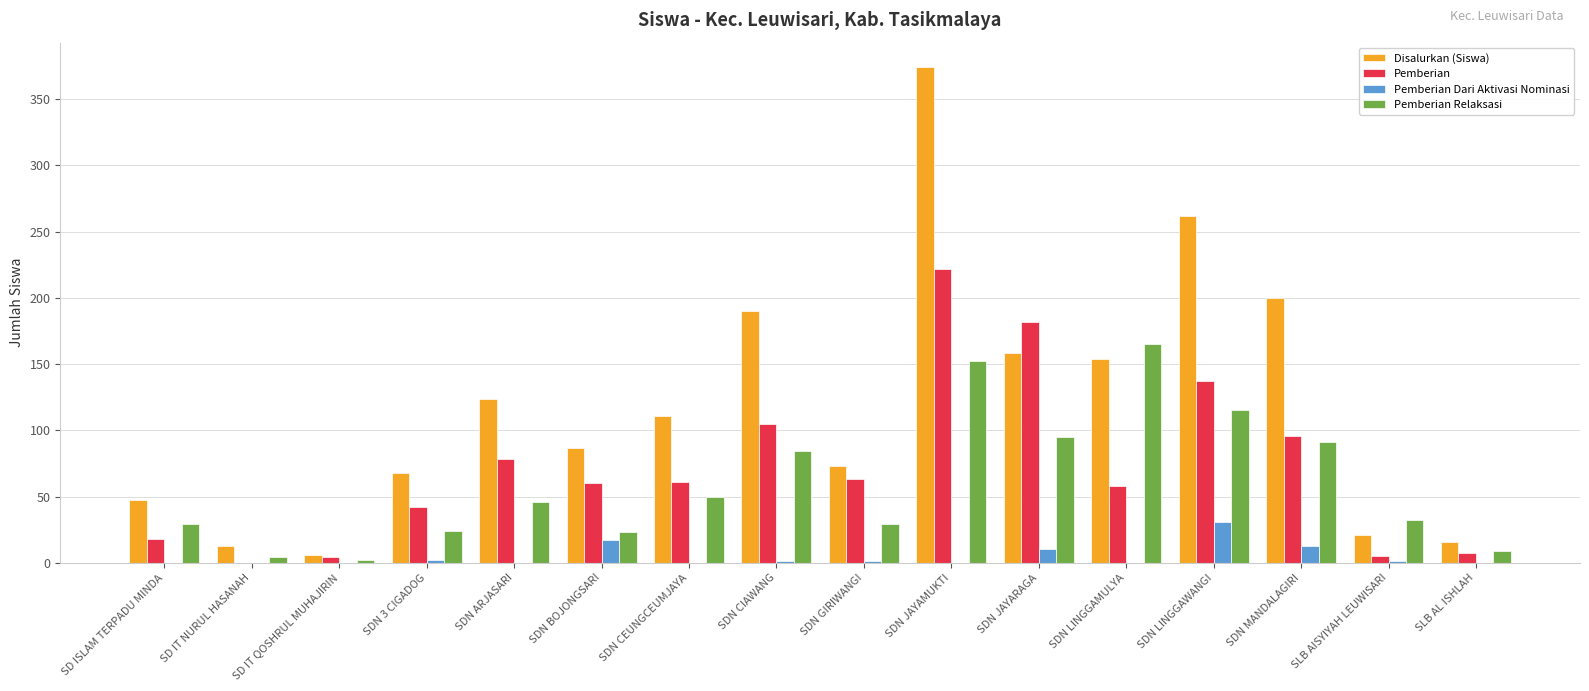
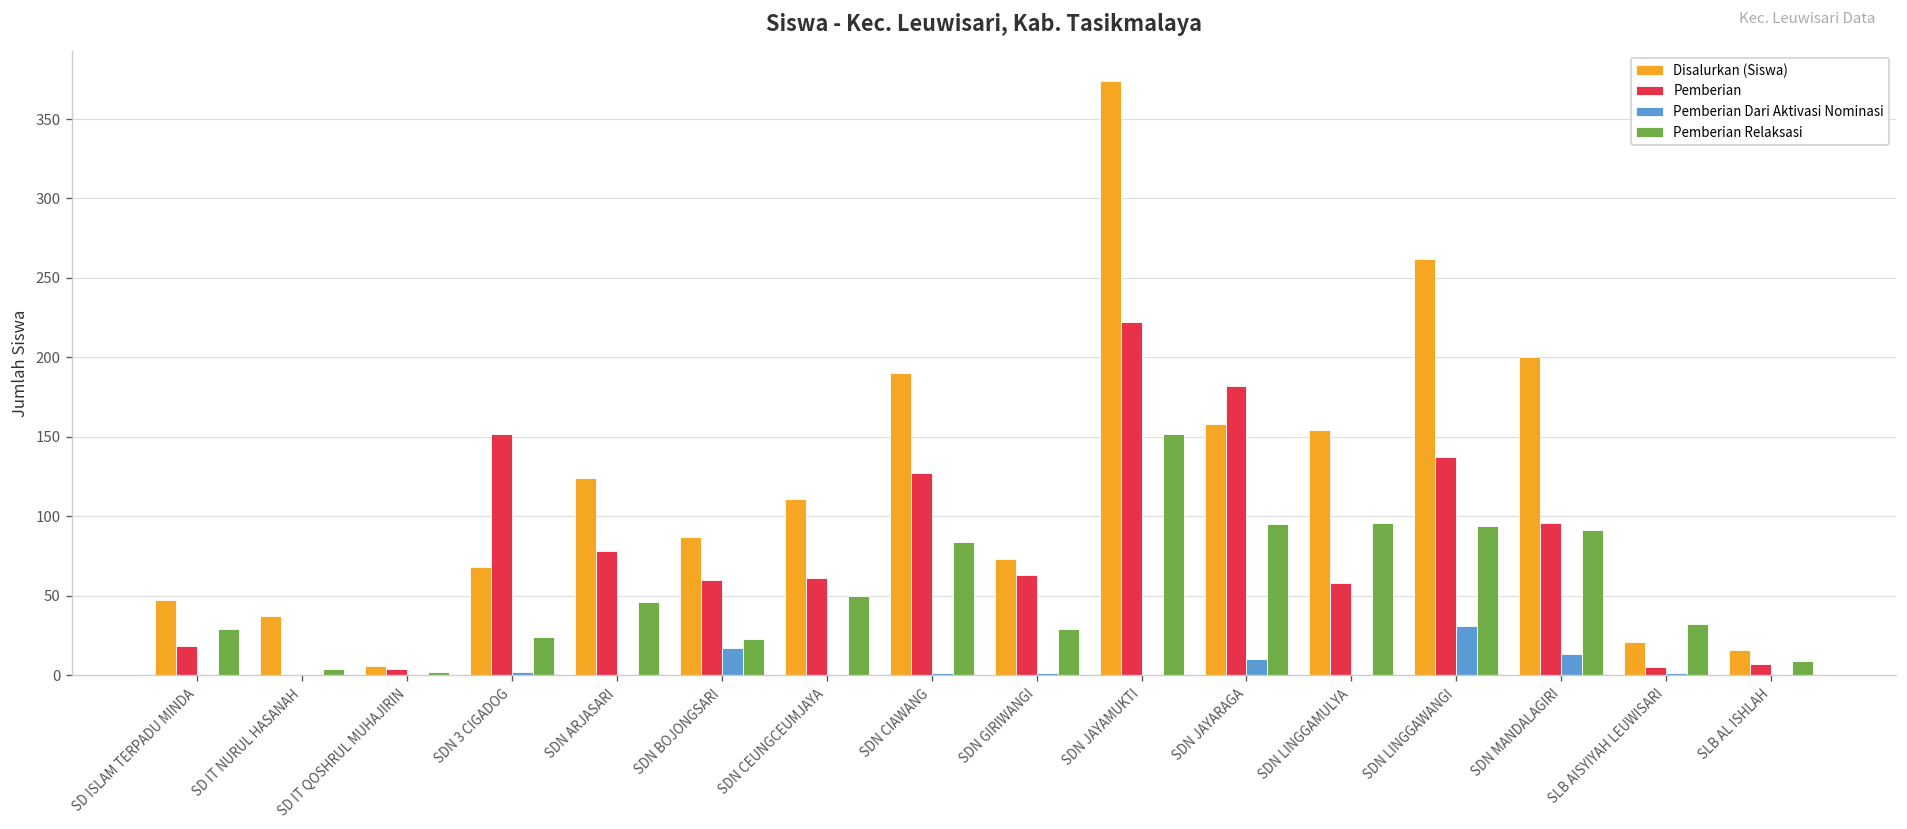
  {
    "Disalurkan (Siswa)": {
      "SD ISLAM TERPADU MINDA": 47,
-     "SD IT NURUL HASANAH": 13,
+     "SD IT NURUL HASANAH": 37,
      "SD IT QOSHRUL MUHAJIRIN": 6,
      "SDN 3 CIGADOG": 68,
      "SDN ARJASARI": 124,
      "SDN BOJONGSARI": 87,
      "SDN CEUNGCEUMJAYA": 111,
      "SDN CIAWANG": 190,
      "SDN GIRIWANGI": 73,
      "SDN JAYAMUKTI": 374,
      "SDN JAYARAGA": 158,
      "SDN LINGGAMULYA": 154,
      "SDN LINGGAWANGI": 262,
      "SDN MANDALAGIRI": 200,
      "SLB AISYIYAH LEUWISARI": 21,
      "SLB AL ISHLAH": 16
    },
    "Pemberian": {
      "SD ISLAM TERPADU MINDA": 18,
      "SD IT NURUL HASANAH": 0,
      "SD IT QOSHRUL MUHAJIRIN": 4,
-     "SDN 3 CIGADOG": 42,
+     "SDN 3 CIGADOG": 152,
      "SDN ARJASARI": 78,
      "SDN BOJONGSARI": 60,
      "SDN CEUNGCEUMJAYA": 61,
-     "SDN CIAWANG": 105,
+     "SDN CIAWANG": 127,
      "SDN GIRIWANGI": 63,
      "SDN JAYAMUKTI": 222,
      "SDN JAYARAGA": 182,
      "SDN LINGGAMULYA": 58,
      "SDN LINGGAWANGI": 137,
      "SDN MANDALAGIRI": 96,
      "SLB AISYIYAH LEUWISARI": 5,
      "SLB AL ISHLAH": 7
    },
    "Pemberian Dari Aktivasi Nominasi": {
      "SD ISLAM TERPADU MINDA": 0,
      "SD IT NURUL HASANAH": 0,
      "SD IT QOSHRUL MUHAJIRIN": 0,
      "SDN 3 CIGADOG": 2,
      "SDN ARJASARI": 0,
      "SDN BOJONGSARI": 17,
      "SDN CEUNGCEUMJAYA": 0,
      "SDN JAYAMUKTI": 0,
      "SDN JAYARAGA": 10,
      "SDN LINGGAMULYA": 0,
      "SDN LINGGAWANGI": 31,
      "SDN MANDALAGIRI": 13,
      "SLB AL ISHLAH": 0
    },
    "Pemberian Relaksasi": {
      "SD ISLAM TERPADU MINDA": 29,
      "SD IT NURUL HASANAH": 4,
      "SD IT QOSHRUL MUHAJIRIN": 2,
      "SDN 3 CIGADOG": 24,
      "SDN ARJASARI": 46,
      "SDN BOJONGSARI": 23,
      "SDN CEUNGCEUMJAYA": 50,
      "SDN CIAWANG": 84,
      "SDN GIRIWANGI": 29,
      "SDN JAYAMUKTI": 152,
      "SDN JAYARAGA": 95,
-     "SDN LINGGAMULYA": 165,
-     "SDN LINGGAWANGI": 115,
+     "SDN LINGGAMULYA": 96,
+     "SDN LINGGAWANGI": 94,
      "SDN MANDALAGIRI": 91,
      "SLB AISYIYAH LEUWISARI": 32,
      "SLB AL ISHLAH": 9
    }
  }
